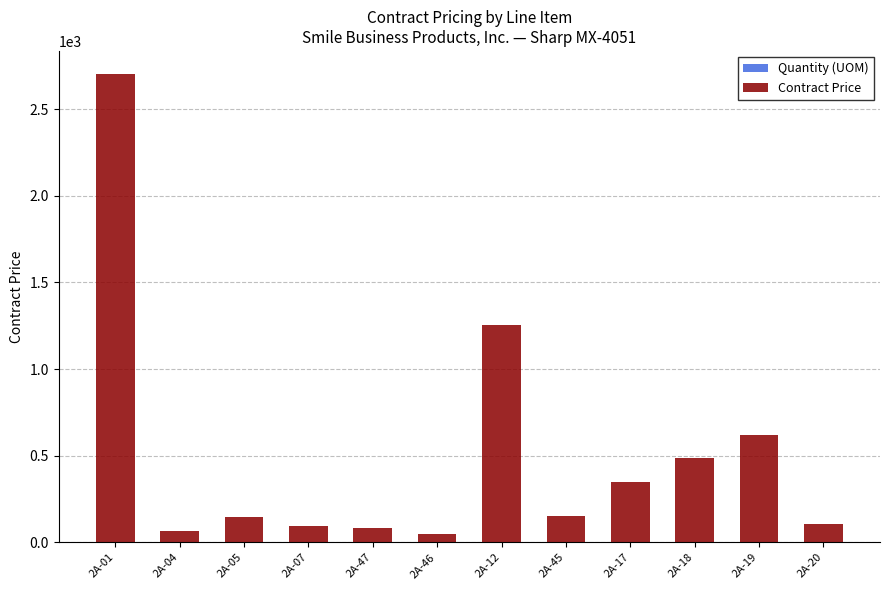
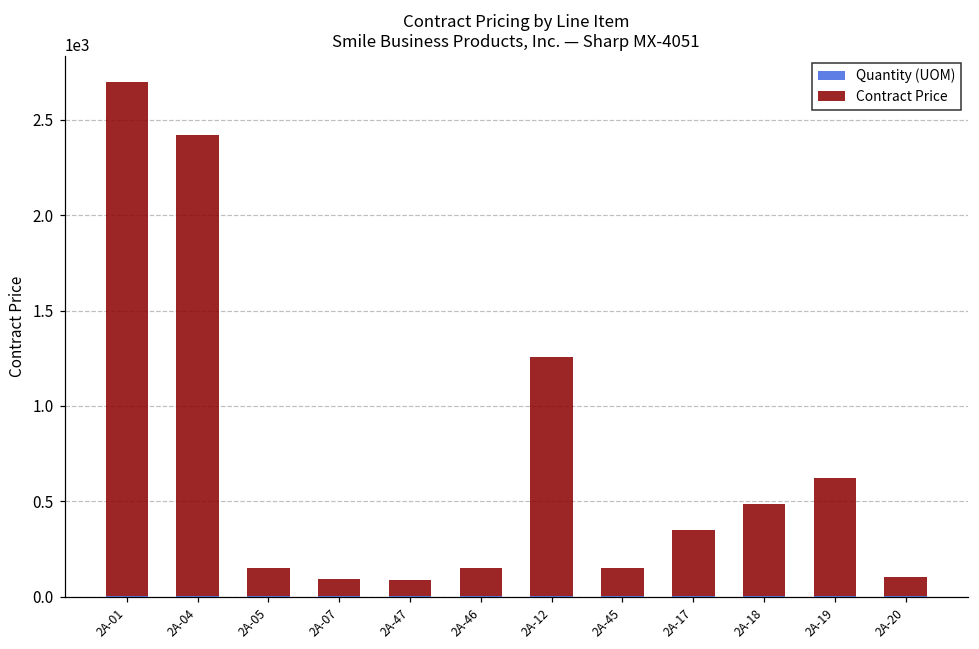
  {
    "Contract Price": {
      "2A-01": 2700,
-     "2A-04": 60,
+     "2A-04": 2420,
      "2A-05": 150,
      "2A-07": 90,
      "2A-47": 90,
-     "2A-46": 50,
+     "2A-46": 150,
      "2A-12": 1260,
      "2A-45": 150,
      "2A-17": 350,
      "2A-18": 490,
      "2A-19": 620,
      "2A-20": 100
    }
  }
